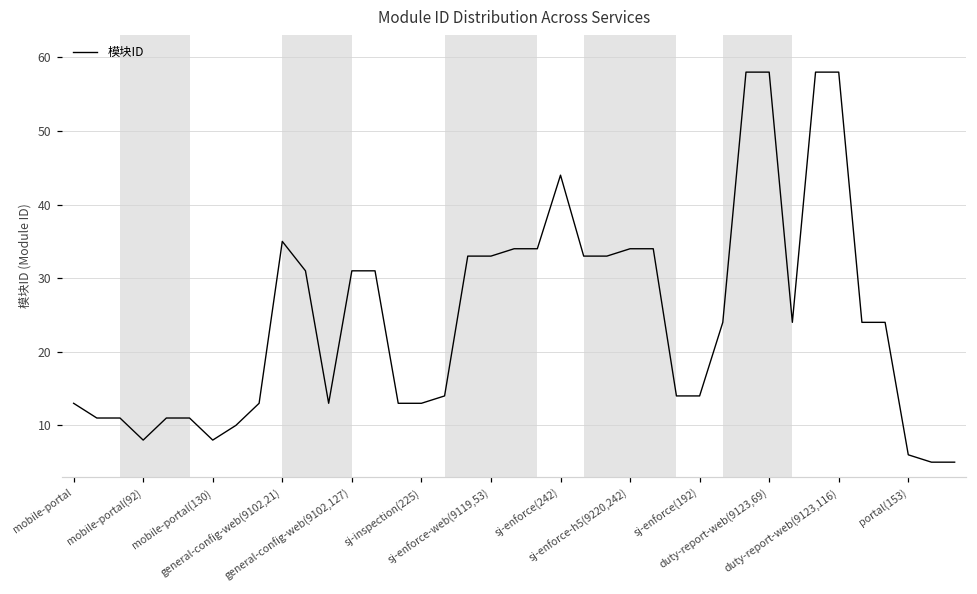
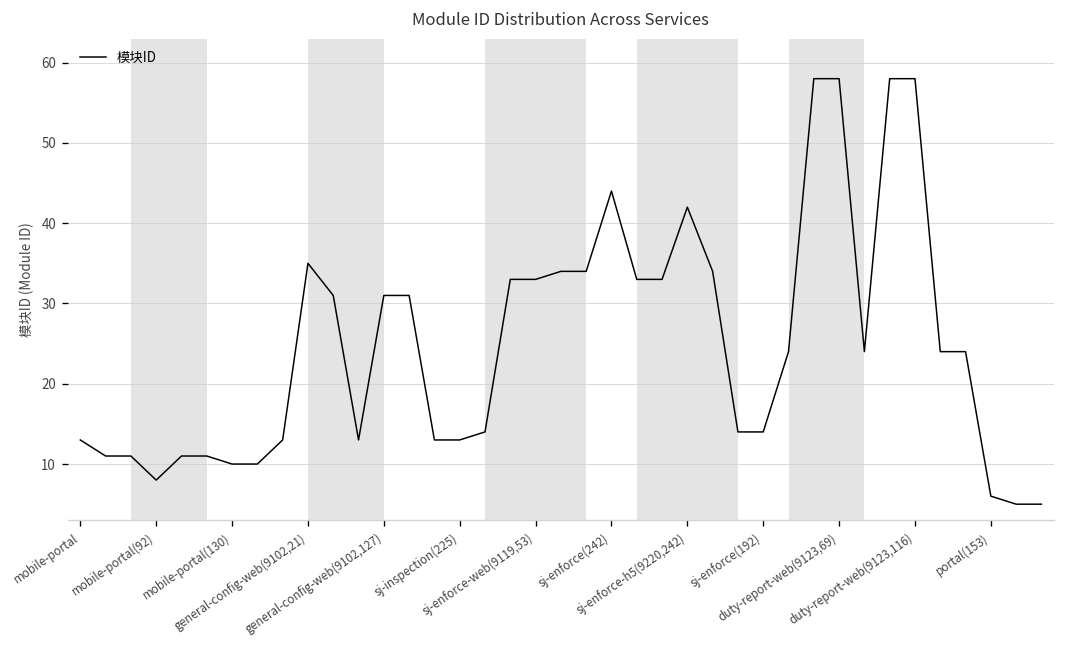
  {
    "mobile-portal": 13,
    "mobile-portal(92)": 8,
-   "mobile-portal(130)": 8,
+   "mobile-portal(130)": 10,
    "general-config-web(9102,21)": 35,
    "general-config-web(9102,127)": 31,
    "sj-inspection(225)": 13,
    "sj-enforce-web(9119,53)": 33,
    "sj-enforce(242)": 44,
-   "sj-enforce-h5(9220,242)": 34,
+   "sj-enforce-h5(9220,242)": 42,
    "sj-enforce(192)": 14,
    "duty-report-web(9123,69)": 58,
    "duty-report-web(9123,116)": 58,
    "portal(153)": 6
  }
